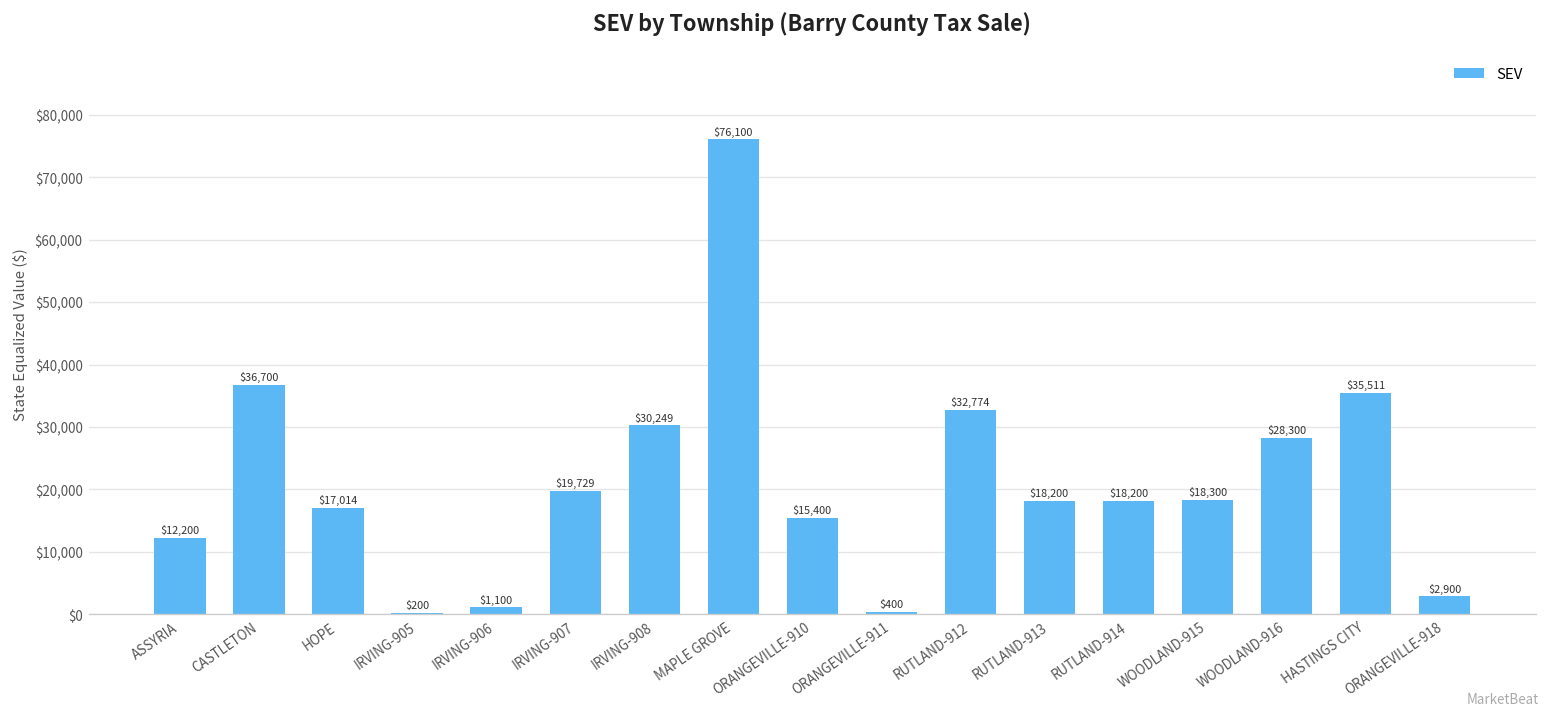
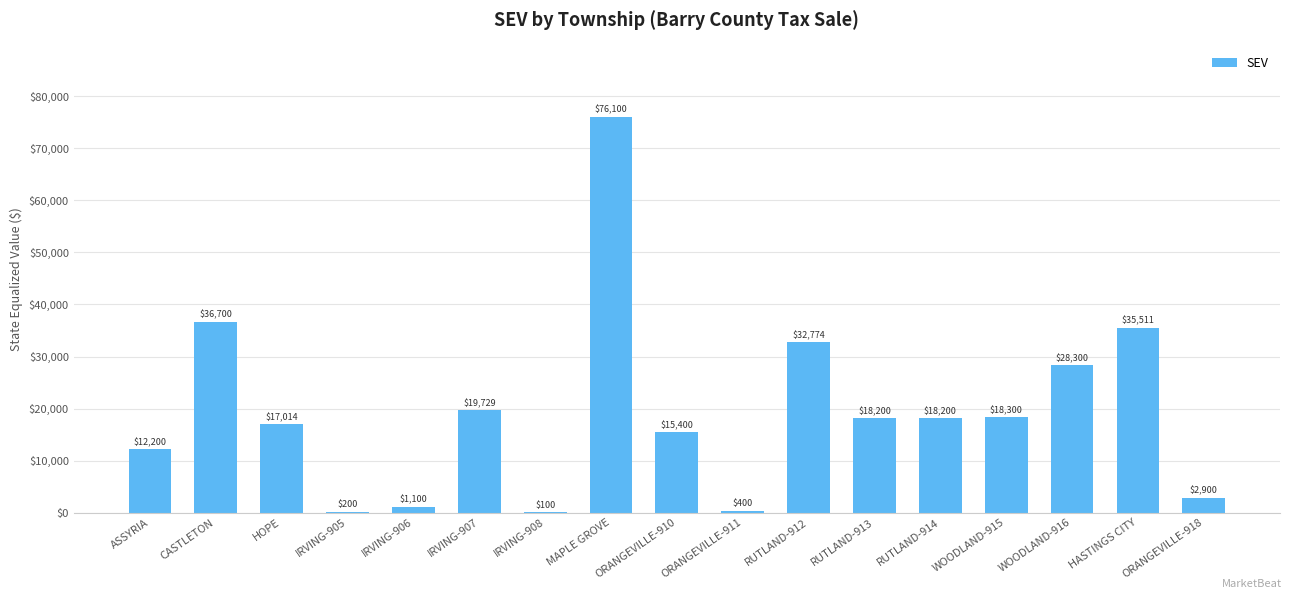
  {
    "ASSYRIA": "$12,200",
    "CASTLETON": "$36,700",
    "HOPE": "$17,014",
    "IRVING-905": "$200",
    "IRVING-906": "$1,100",
    "IRVING-907": "$19,729",
-   "IRVING-908": "$30,249",
+   "IRVING-908": "$100",
    "MAPLE GROVE": "$76,100",
    "ORANGEVILLE-910": "$15,400",
    "ORANGEVILLE-911": "$400",
    "RUTLAND-912": "$32,774",
    "RUTLAND-913": "$18,200",
    "RUTLAND-914": "$18,200",
    "WOODLAND-915": "$18,300",
    "WOODLAND-916": "$28,300",
    "HASTINGS CITY": "$35,511",
    "ORANGEVILLE-918": "$2,900"
  }
